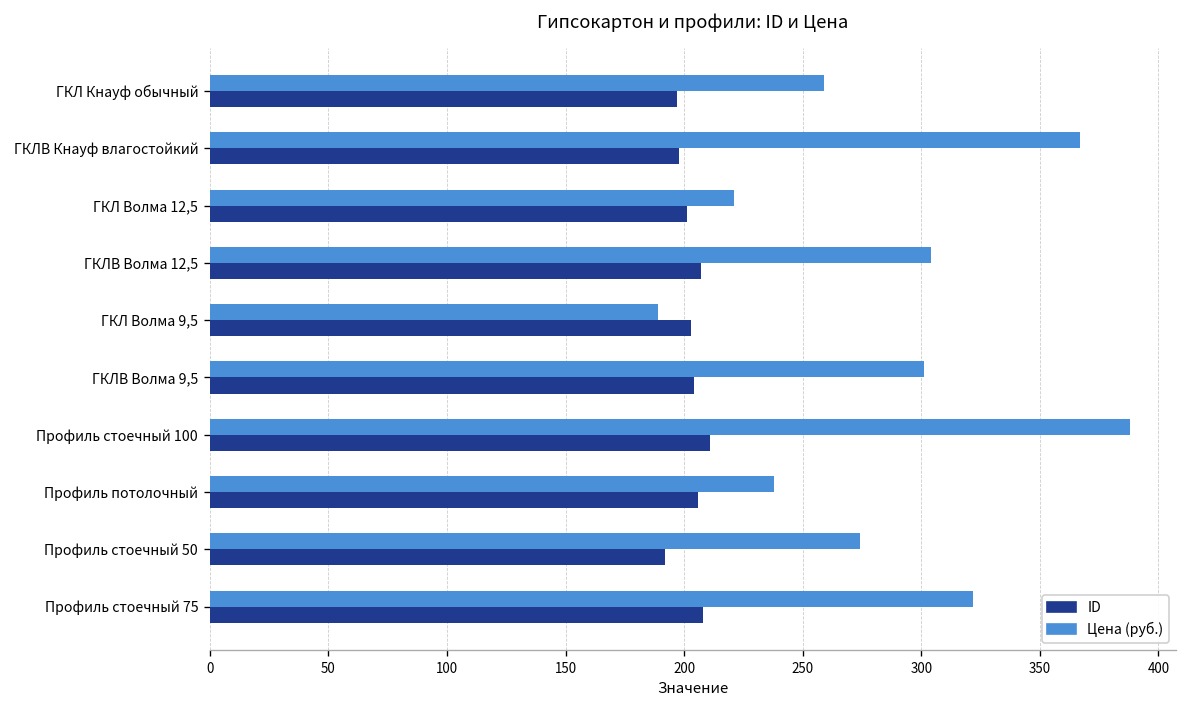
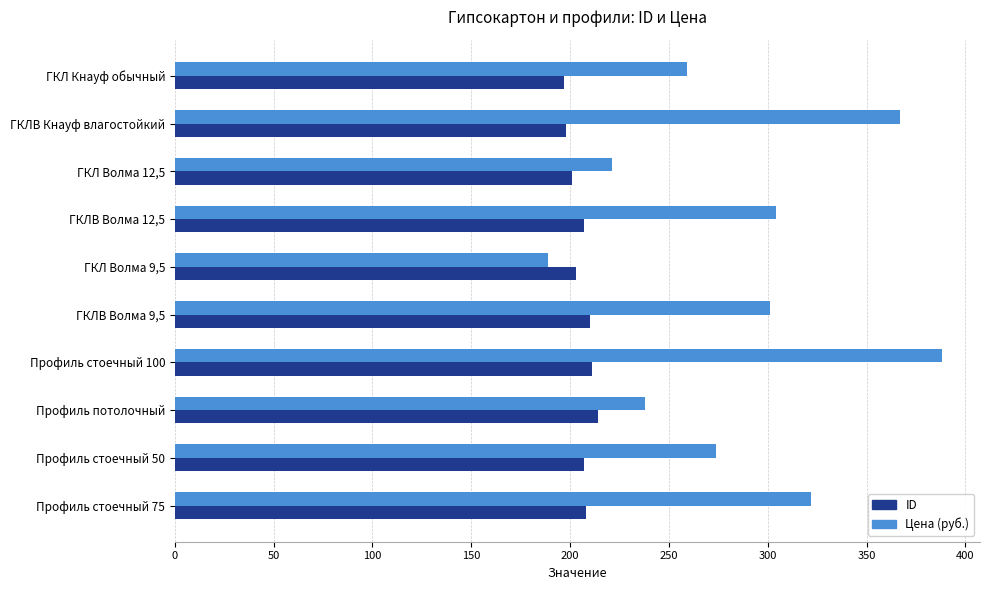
  {
    "ID": {
      "ГКЛ Кнауф обычный": 197,
      "ГКЛВ Кнауф влагостойкий": 198,
      "ГКЛ Волма 12,5": 201,
      "ГКЛВ Волма 12,5": 207,
      "ГКЛ Волма 9,5": 203,
-     "ГКЛВ Волма 9,5": 204,
+     "ГКЛВ Волма 9,5": 210,
      "Профиль стоечный 100": 211,
-     "Профиль потолочный": 206,
-     "Профиль стоечный 50": 192,
+     "Профиль потолочный": 214,
+     "Профиль стоечный 50": 207,
      "Профиль стоечный 75": 208
    },
    "Цена (руб.)": {
      "ГКЛ Кнауф обычный": 259,
      "ГКЛВ Кнауф влагостойкий": 367,
      "ГКЛ Волма 12,5": 221,
      "ГКЛВ Волма 12,5": 304,
      "ГКЛ Волма 9,5": 189,
      "ГКЛВ Волма 9,5": 301,
      "Профиль стоечный 100": 388,
      "Профиль потолочный": 238,
      "Профиль стоечный 50": 274,
      "Профиль стоечный 75": 322
    }
  }
